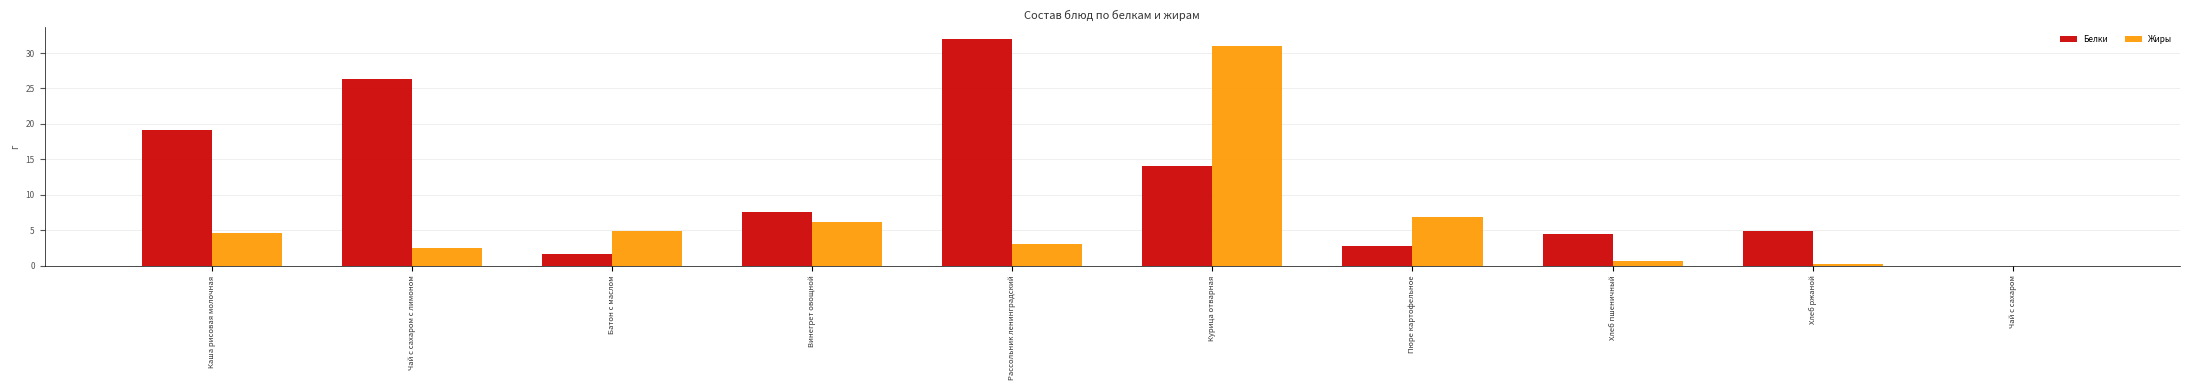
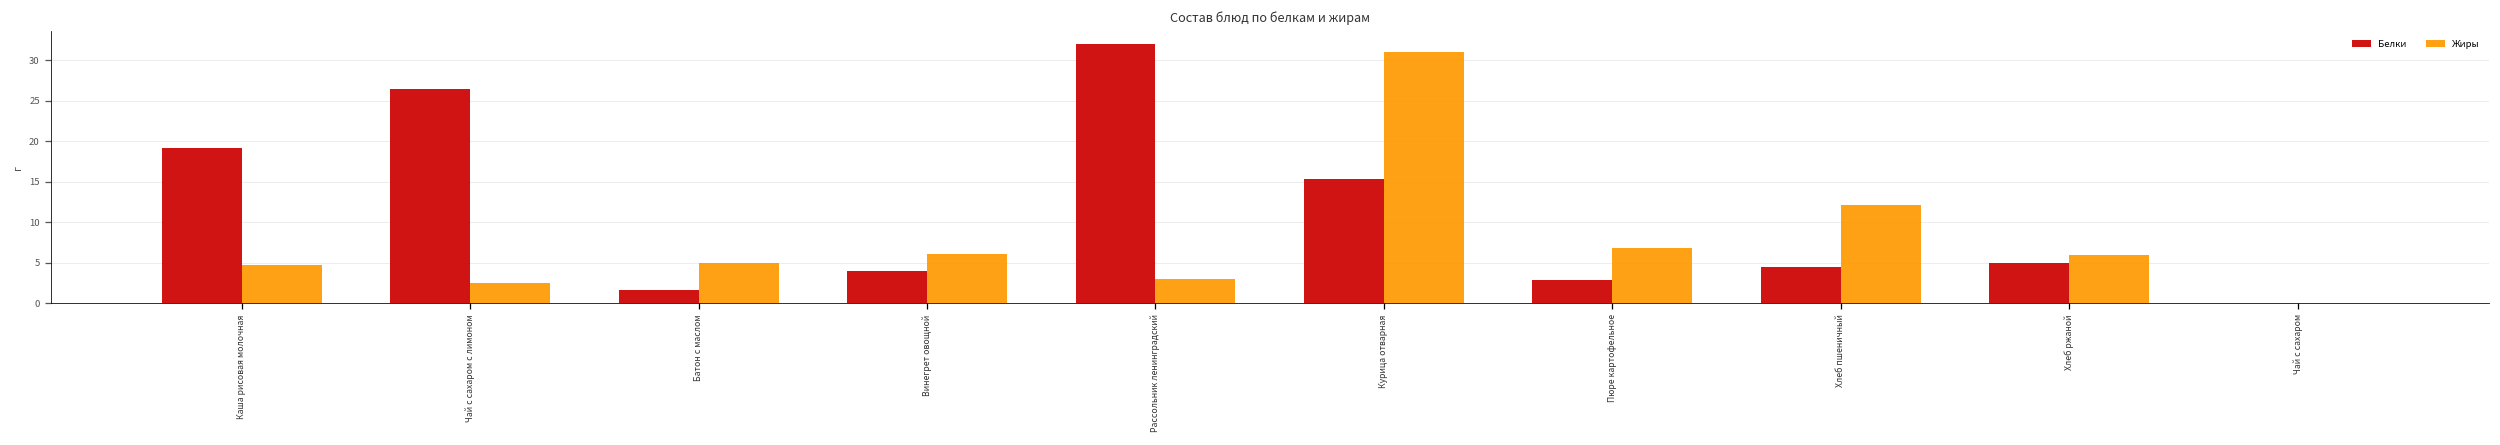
  {
    "Белки": {
      "Каша рисовая молочная": 19,
      "Чай с сахаром с лимоном": 26,
      "Батон с маслом": 2,
-     "Винегрет овощной": 8,
+     "Винегрет овощной": 4,
      "Рассольник ленинградский": 32,
-     "Курица отварная": 14,
+     "Курица отварная": 15,
      "Пюре картофельное": 3,
      "Хлеб пшеничный": 5,
      "Хлеб ржаной": 5,
      "Чай с сахаром": 0
    },
    "Жиры": {
      "Каша рисовая молочная": 5,
      "Чай с сахаром с лимоном": 3,
      "Батон с маслом": 5,
      "Винегрет овощной": 6,
      "Рассольник ленинградский": 3,
      "Курица отварная": 31,
      "Пюре картофельное": 7,
-     "Хлеб пшеничный": 1,
-     "Хлеб ржаной": 0,
+     "Хлеб пшеничный": 12,
+     "Хлеб ржаной": 6,
      "Чай с сахаром": 0
    }
  }
